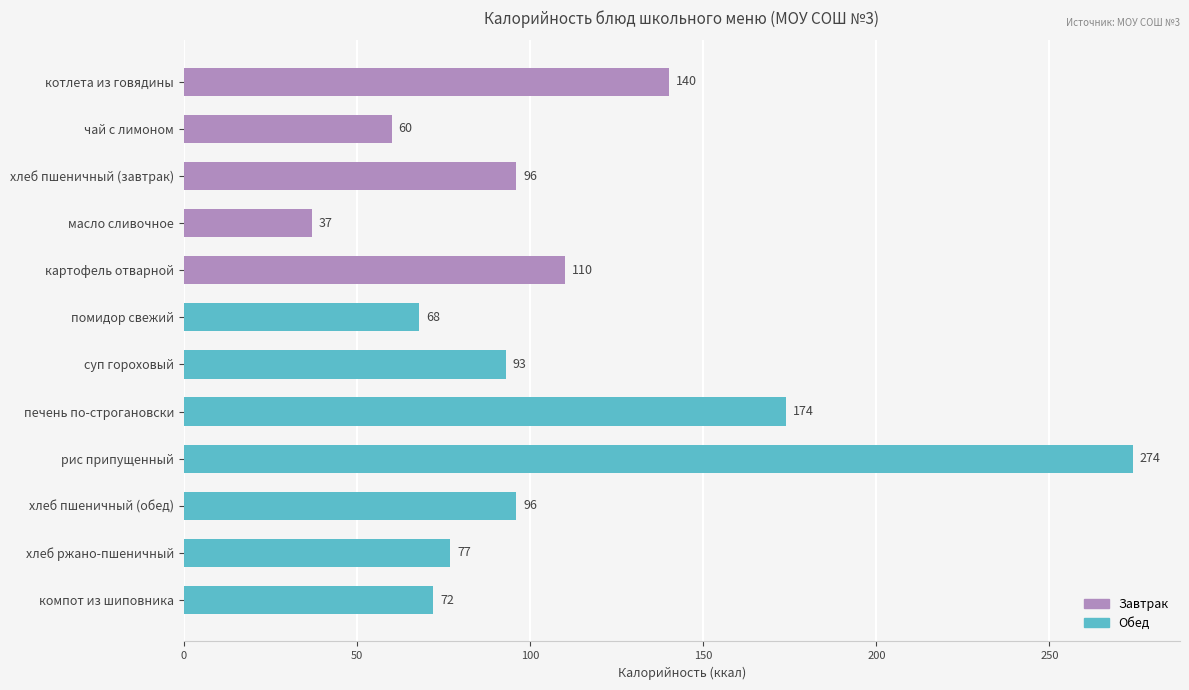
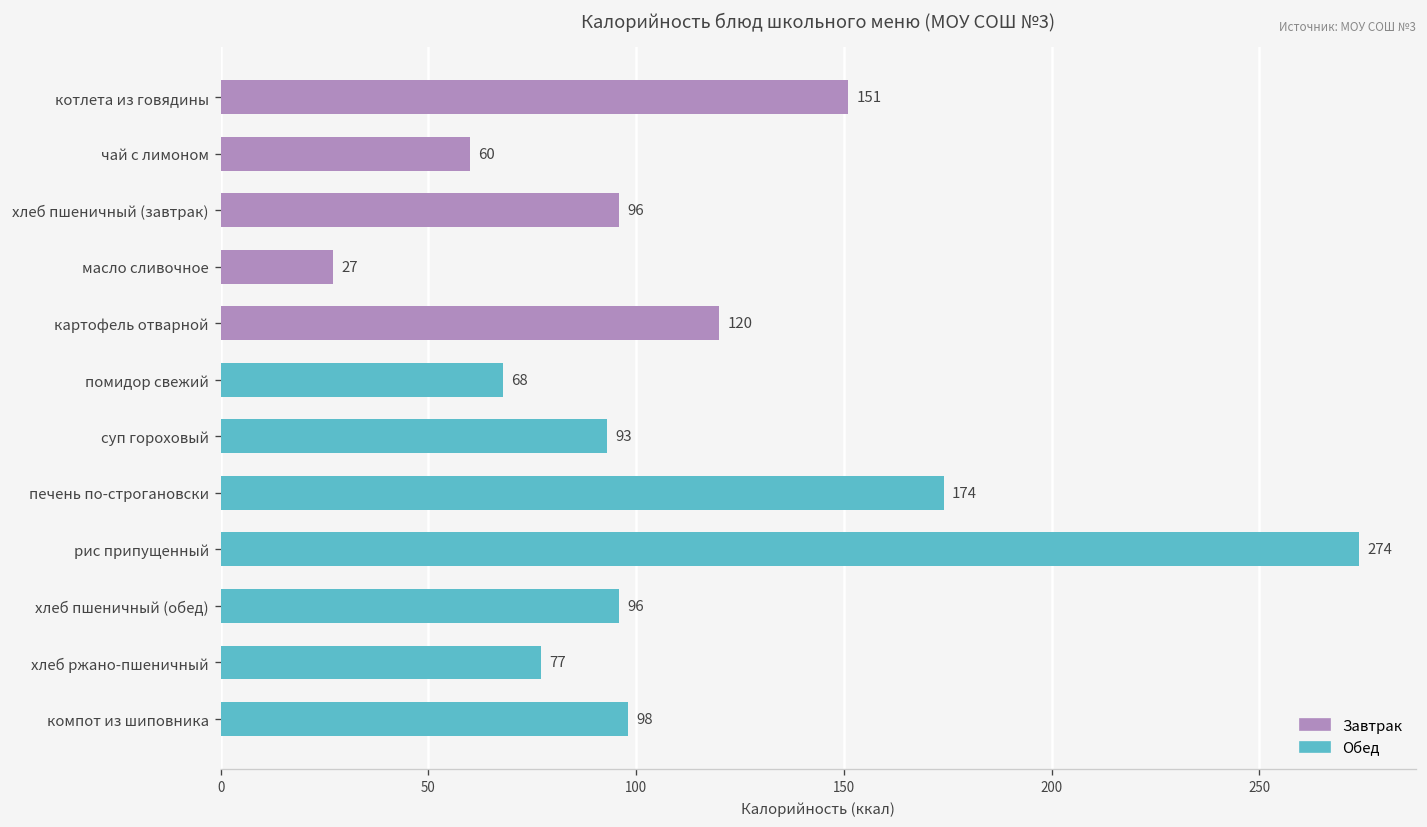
  {
-   "котлета из говядины": 140,
+   "котлета из говядины": 151,
    "чай с лимоном": 60,
    "хлеб пшеничный (завтрак)": 96,
-   "масло сливочное": 37,
-   "картофель отварной": 110,
+   "масло сливочное": 27,
+   "картофель отварной": 120,
    "помидор свежий": 68,
    "суп гороховый": 93,
    "печень по-строгановски": 174,
    "рис припущенный": 274,
    "хлеб пшеничный (обед)": 96,
    "хлеб ржано-пшеничный": 77,
-   "компот из шиповника": 72
+   "компот из шиповника": 98
  }
